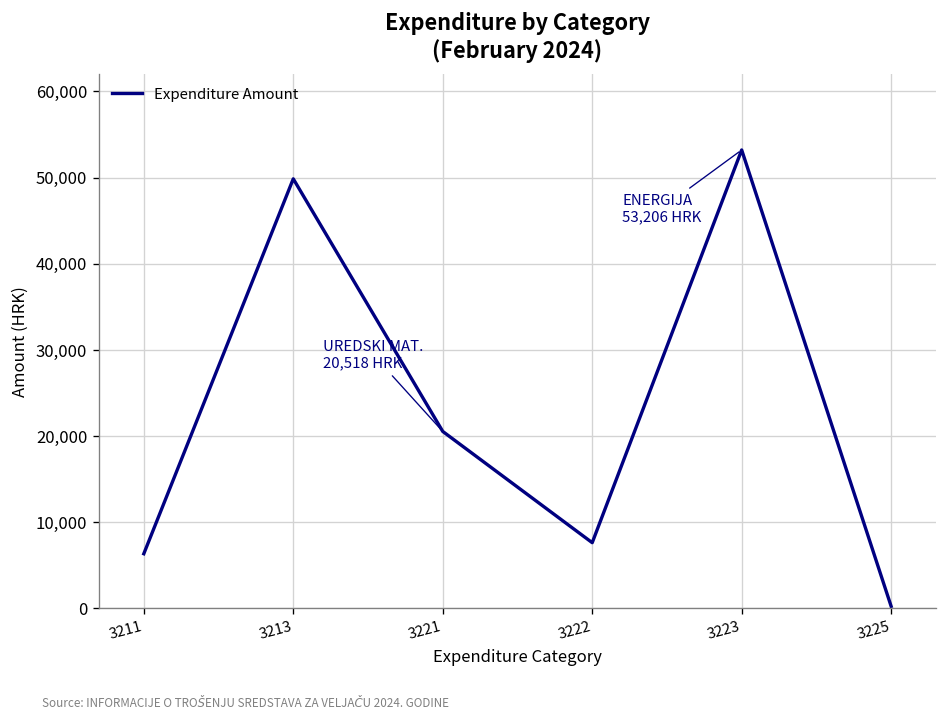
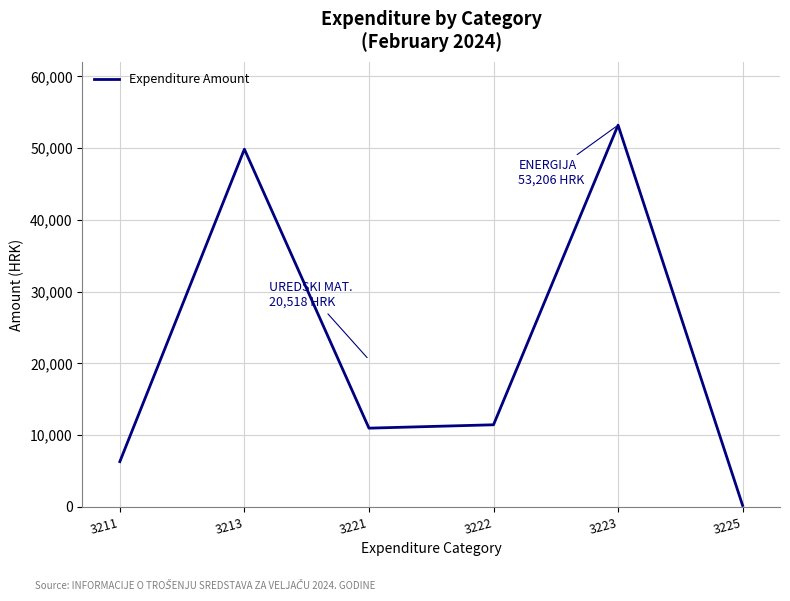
  {
    "3211": "6,000",
    "3213": "50,000",
-   "3221": "21,000",
-   "3222": "8,000",
+   "3221": "11,000",
+   "3222": "11,000",
    "3225": "0"
  }
